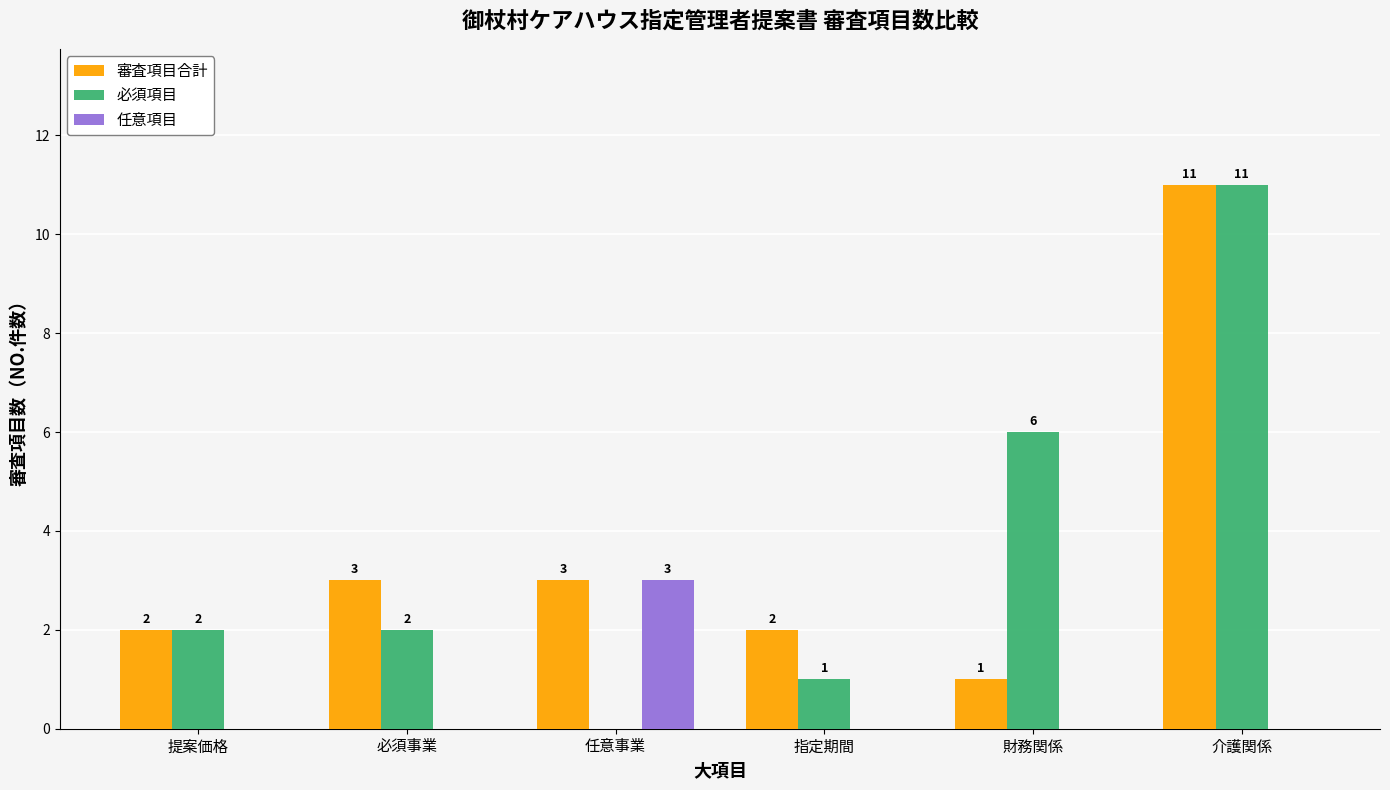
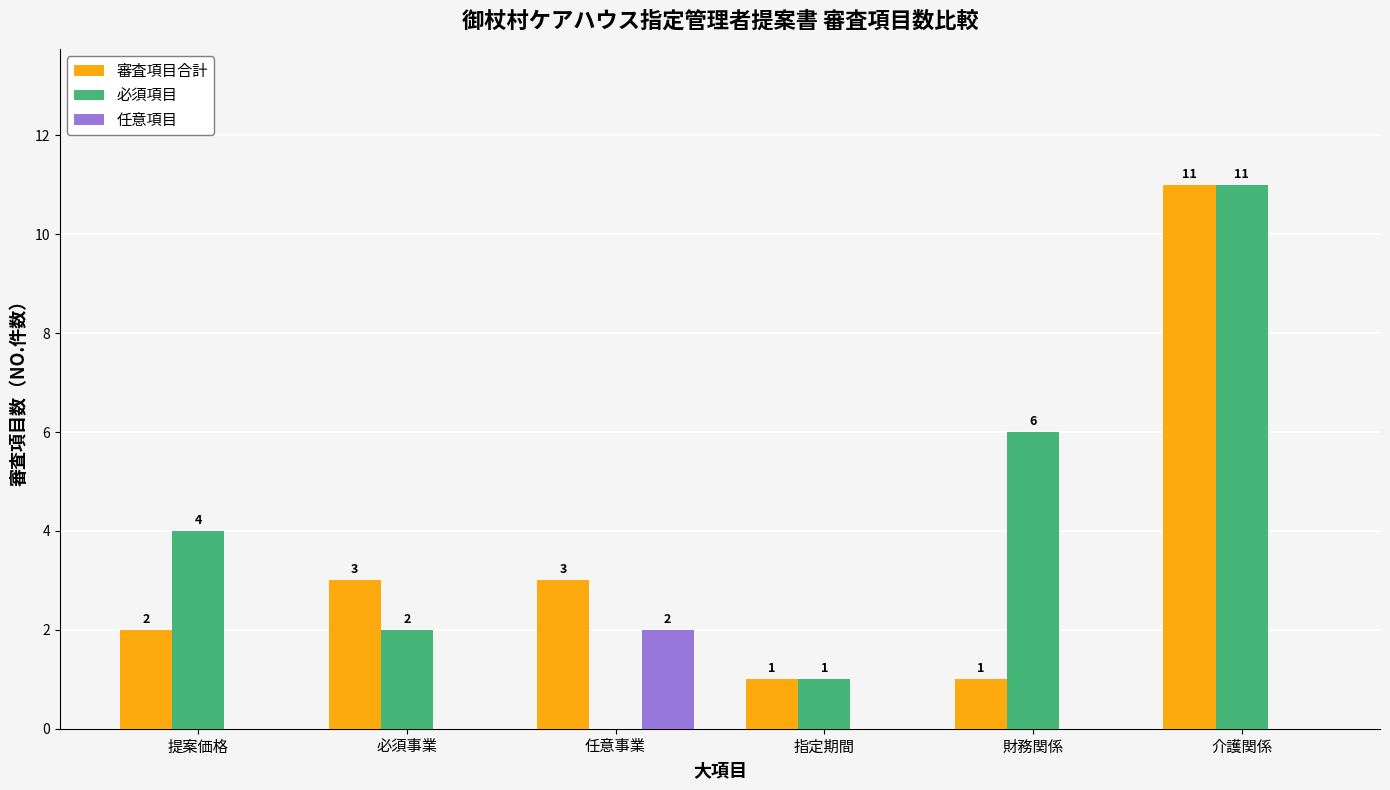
  {
    "審査項目合計": {
      "提案価格": 2,
      "必須事業": 3,
      "任意事業": 3,
-     "指定期間": 2,
+     "指定期間": 1,
      "財務関係": 1,
      "介護関係": 11
    },
    "必須項目": {
-     "提案価格": 2,
+     "提案価格": 4,
      "必須事業": 2,
      "指定期間": 1,
      "財務関係": 6,
      "介護関係": 11
    },
    "任意項目": {
-     "任意事業": 3
+     "任意事業": 2
    }
  }
